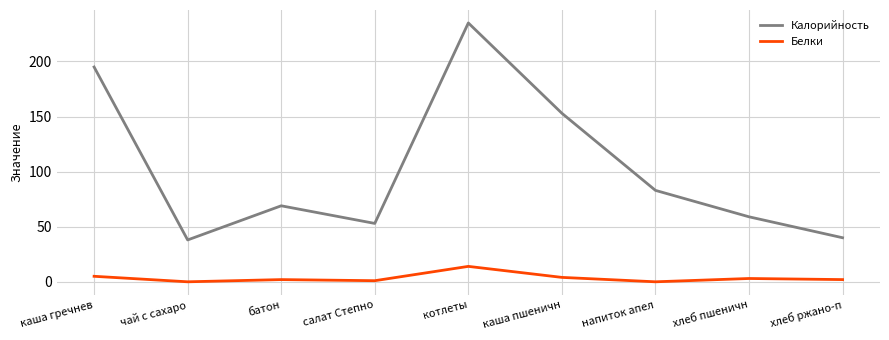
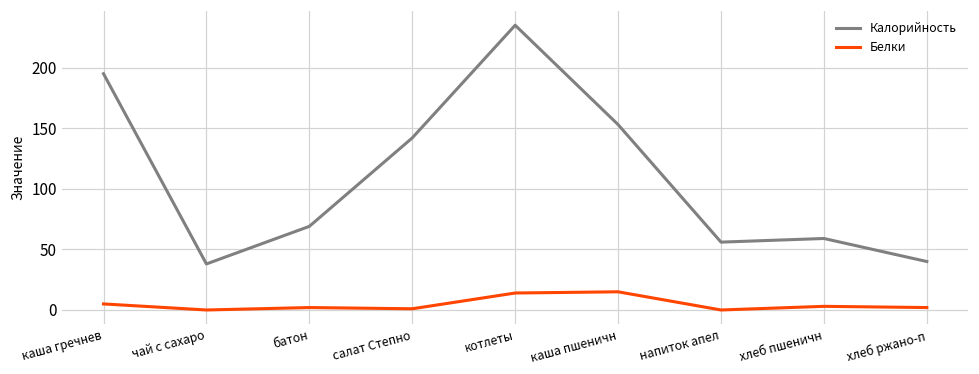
  {
    "Калорийность": {
      "каша гречнев": 195,
      "чай с сахаро": 38,
      "батон": 69,
-     "салат Степно": 53,
+     "салат Степно": 142,
      "котлеты": 235,
      "каша пшеничн": 153,
-     "напиток апел": 83,
+     "напиток апел": 56,
      "хлеб пшеничн": 59,
      "хлеб ржано-п": 40
    },
    "Белки": {
      "каша гречнев": 5,
      "чай с сахаро": 0,
      "батон": 2,
      "салат Степно": 1,
      "котлеты": 14,
-     "каша пшеничн": 4,
+     "каша пшеничн": 15,
      "напиток апел": 0,
      "хлеб пшеничн": 3,
      "хлеб ржано-п": 2
    }
  }
